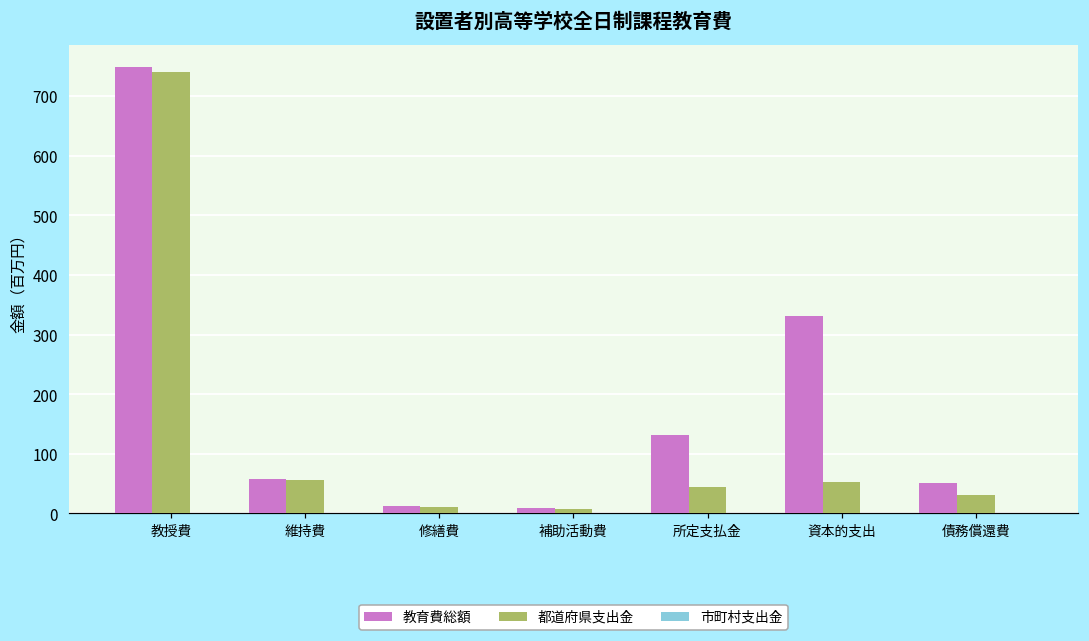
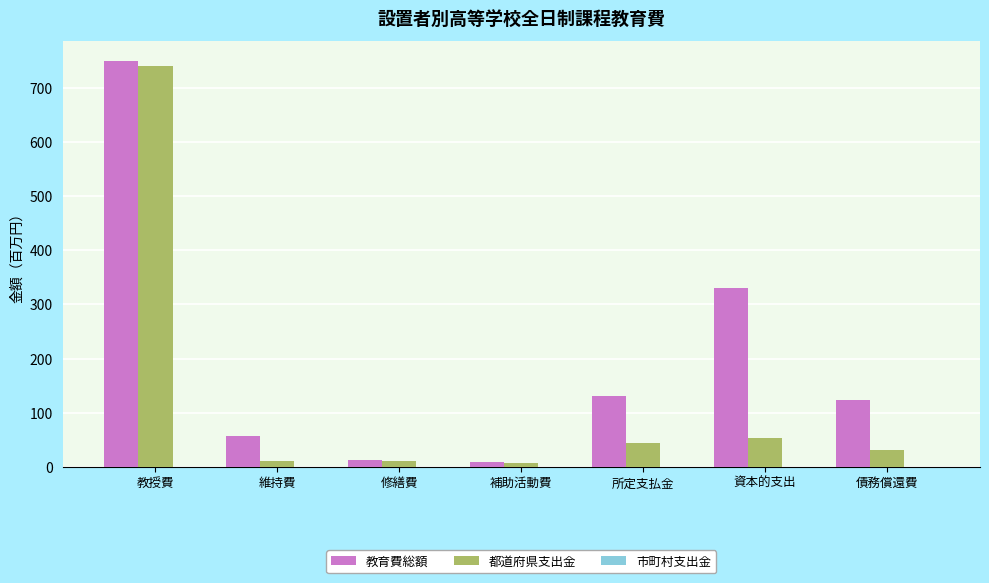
  {
    "教育費総額": {
      "教授費": 750,
      "維持費": 60,
      "修繕費": 10,
      "補助活動費": 10,
      "所定支払金": 130,
      "資本的支出": 330,
-     "債務償還費": 50
+     "債務償還費": 120
    },
    "都道府県支出金": {
      "教授費": 740,
-     "維持費": 60,
+     "維持費": 10,
      "修繕費": 10,
      "補助活動費": 10,
      "所定支払金": 40,
      "資本的支出": 50,
      "債務償還費": 30
    }
  }
